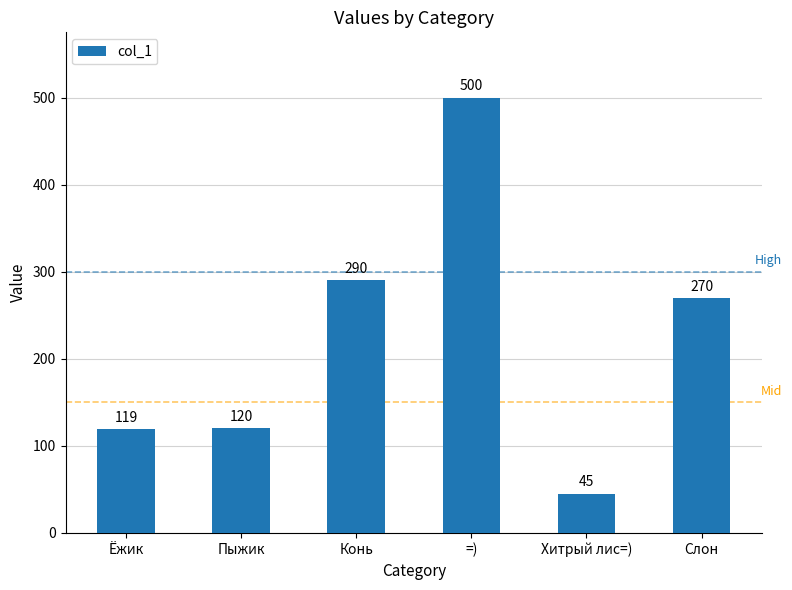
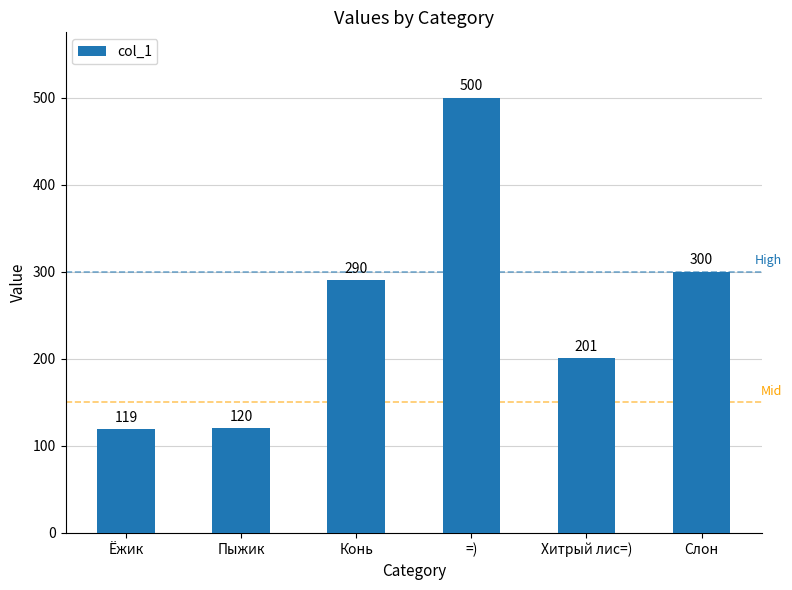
  {
    "Ёжик": 119,
    "Пыжик": 120,
    "Конь": 290,
    "=)": 500,
-   "Хитрый лис=)": 45,
-   "Слон": 270
+   "Хитрый лис=)": 201,
+   "Слон": 300
  }
